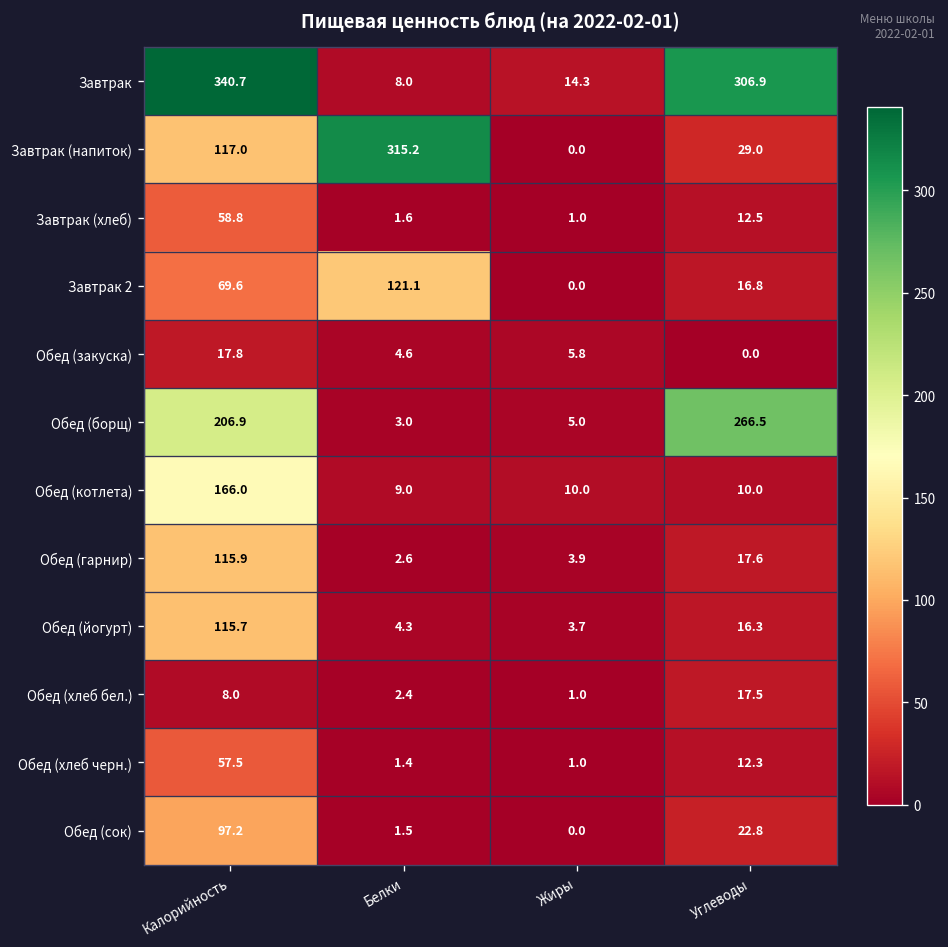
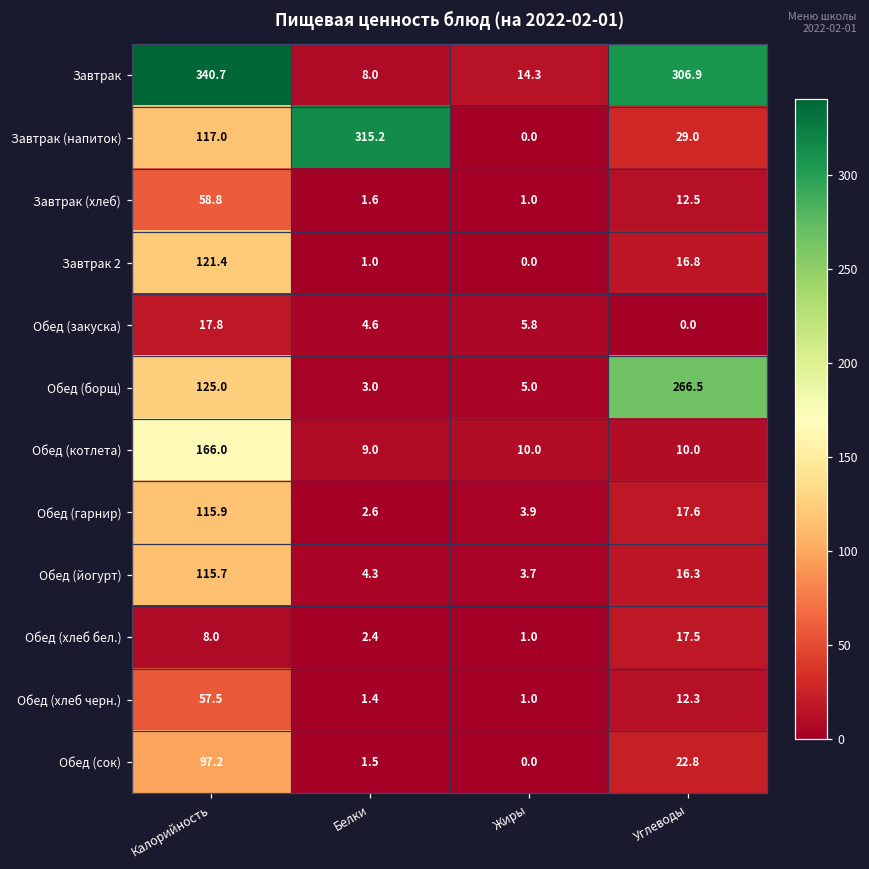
  {
    "Завтрак": {
      "Калорийность": 340.7,
      "Белки": 8.0,
      "Жиры": 14.3,
      "Углеводы": 306.9
    },
    "Завтрак (напиток)": {
      "Калорийность": 117.0,
      "Белки": 315.2,
      "Жиры": 0.0,
      "Углеводы": 29.0
    },
    "Завтрак (хлеб)": {
      "Калорийность": 58.8,
      "Белки": 1.6,
      "Жиры": 1.0,
      "Углеводы": 12.5
    },
    "Завтрак 2": {
-     "Калорийность": 69.6,
-     "Белки": 121.1,
+     "Калорийность": 121.4,
+     "Белки": 1.0,
      "Жиры": 0.0,
      "Углеводы": 16.8
    },
    "Обед (закуска)": {
      "Калорийность": 17.8,
      "Белки": 4.6,
      "Жиры": 5.8,
      "Углеводы": 0.0
    },
    "Обед (борщ)": {
-     "Калорийность": 206.9,
+     "Калорийность": 125.0,
      "Белки": 3.0,
      "Жиры": 5.0,
      "Углеводы": 266.5
    },
    "Обед (котлета)": {
      "Калорийность": 166.0,
      "Белки": 9.0,
      "Жиры": 10.0,
      "Углеводы": 10.0
    },
    "Обед (гарнир)": {
      "Калорийность": 115.9,
      "Белки": 2.6,
      "Жиры": 3.9,
      "Углеводы": 17.6
    },
    "Обед (йогурт)": {
      "Калорийность": 115.7,
      "Белки": 4.3,
      "Жиры": 3.7,
      "Углеводы": 16.3
    },
    "Обед (хлеб бел.)": {
      "Калорийность": 8.0,
      "Белки": 2.4,
      "Жиры": 1.0,
      "Углеводы": 17.5
    },
    "Обед (хлеб черн.)": {
      "Калорийность": 57.5,
      "Белки": 1.4,
      "Жиры": 1.0,
      "Углеводы": 12.3
    },
    "Обед (сок)": {
      "Калорийность": 97.2,
      "Белки": 1.5,
      "Жиры": 0.0,
      "Углеводы": 22.8
    }
  }
